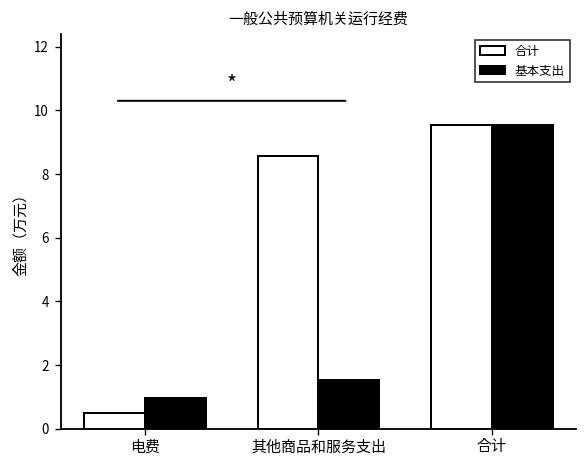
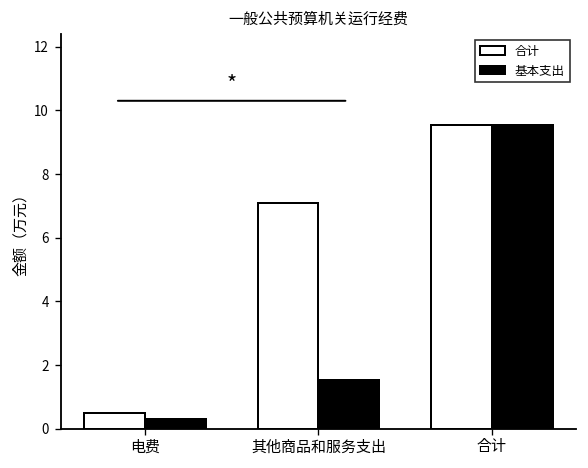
  {
    "合计": {
      "电费": 0.5,
-     "其他商品和服务支出": 8.6,
+     "其他商品和服务支出": 7.1,
      "合计": 9.5
    },
    "基本支出": {
-     "电费": 1.0,
+     "电费": 0.3,
      "其他商品和服务支出": 1.5,
      "合计": 9.5
    }
  }
